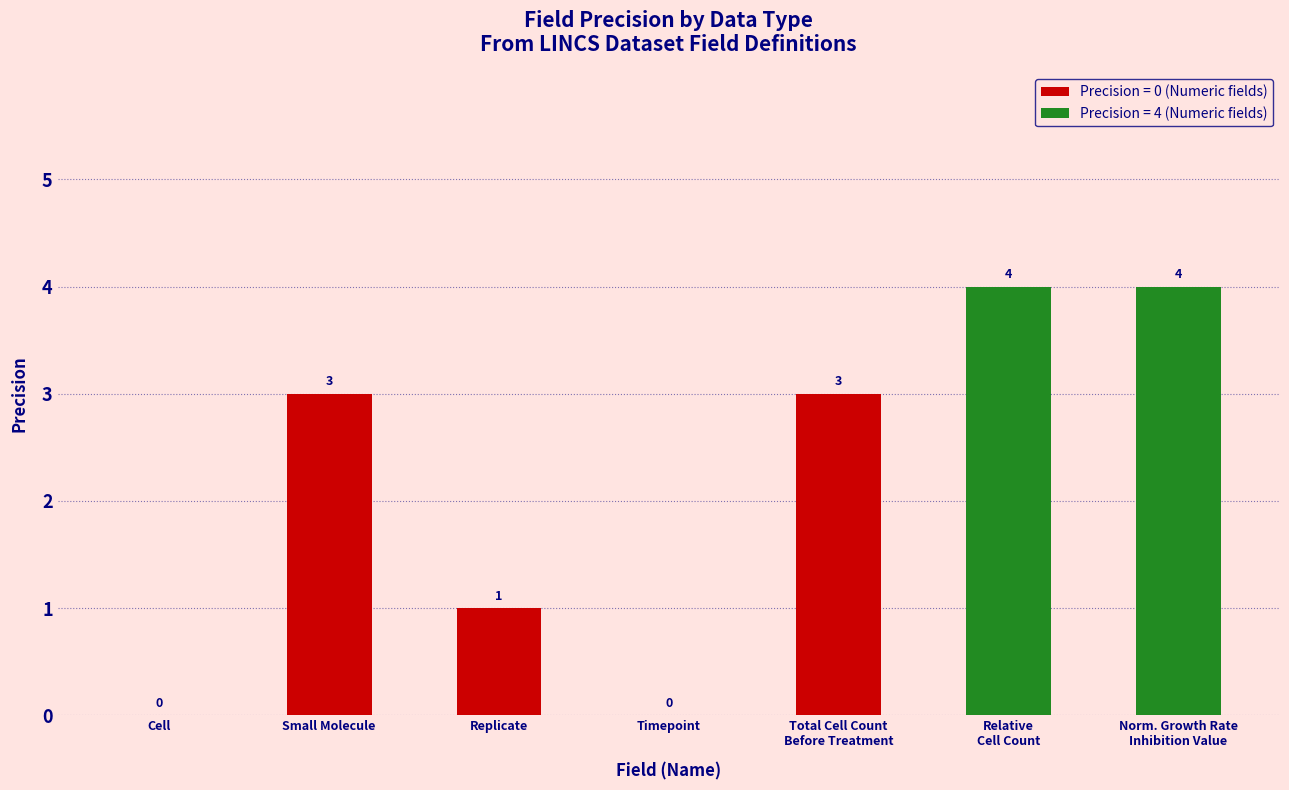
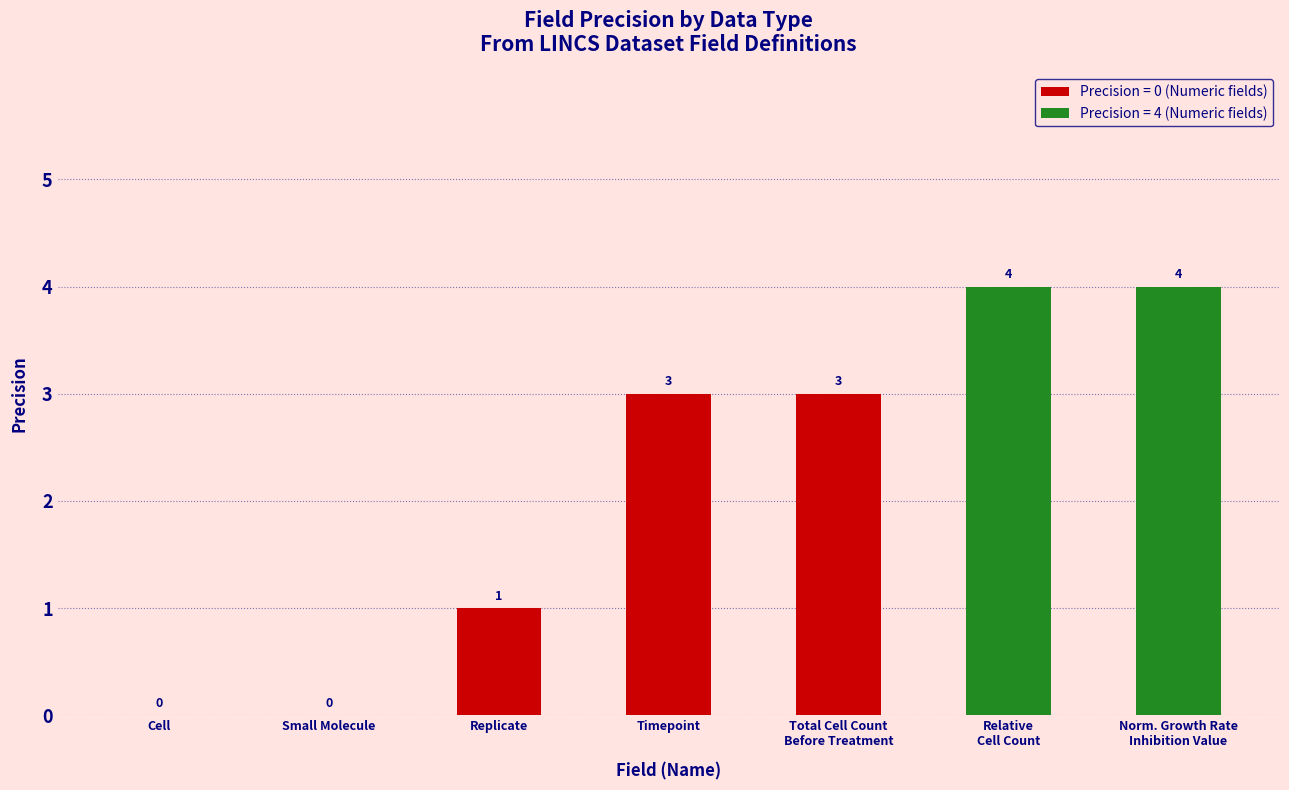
  {
    "Cell": 0,
-   "Small Molecule": 3,
+   "Small Molecule": 0,
    "Replicate": 1,
-   "Timepoint": 0,
+   "Timepoint": 3,
    "Total Cell Count Before Treatment": 3,
    "Relative Cell Count": 4,
    "Norm. Growth Rate Inhibition Value": 4
  }
